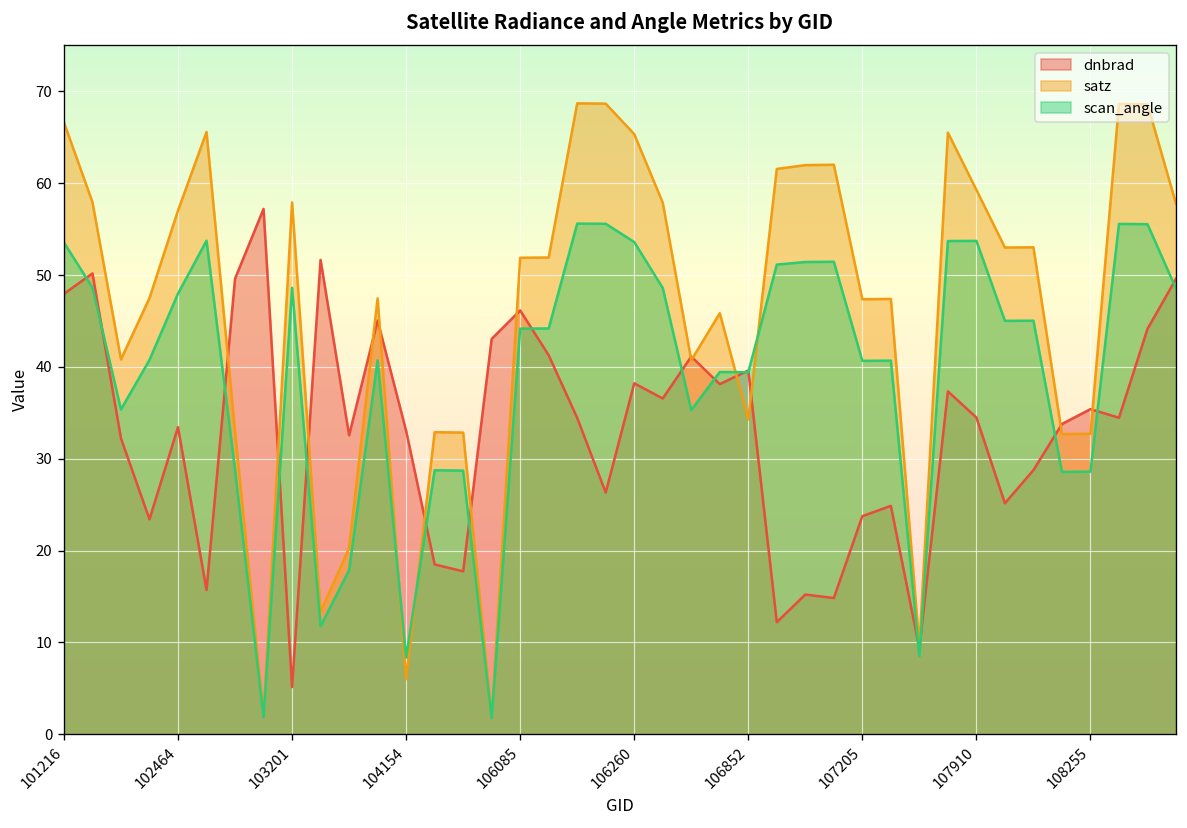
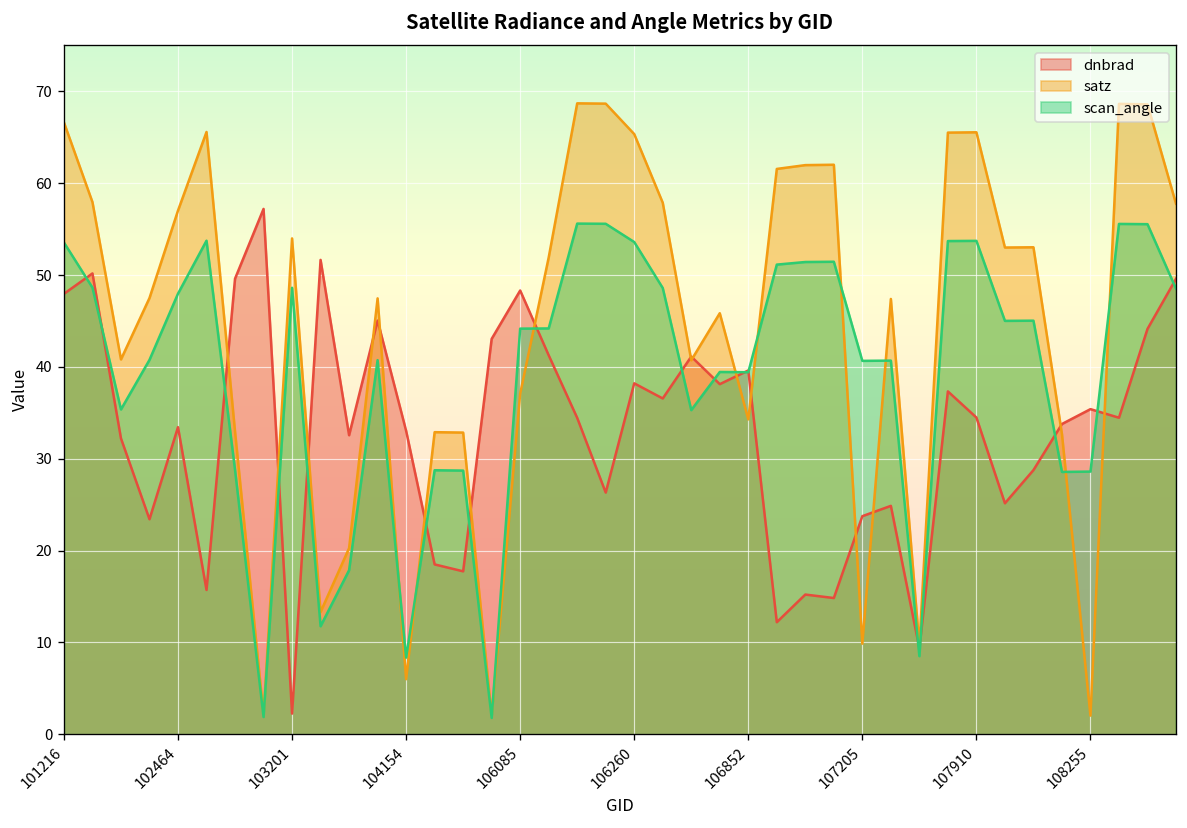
  {
    "dnbrad": {
      "101216": 48,
      "102464": 33,
-     "103201": 5,
+     "103201": 2,
      "104154": 33,
-     "106085": 46,
+     "106085": 48,
      "106260": 38,
      "107205": 24,
      "107910": 34,
      "108255": 35
    },
    "satz": {
      "101216": 67,
      "102464": 57,
-     "103201": 58,
+     "103201": 54,
      "104154": 6,
-     "106085": 52,
+     "106085": 37,
      "106260": 65,
      "106852": 34,
-     "107205": 47,
-     "107910": 59,
-     "108255": 33
+     "107205": 10,
+     "107910": 66,
+     "108255": 2
    },
    "scan_angle": {
      "101216": 54,
      "102464": 48,
      "103201": 49,
      "104154": 8,
      "106085": 44,
      "106260": 54,
      "107205": 41,
      "107910": 54,
      "108255": 29
    }
  }
